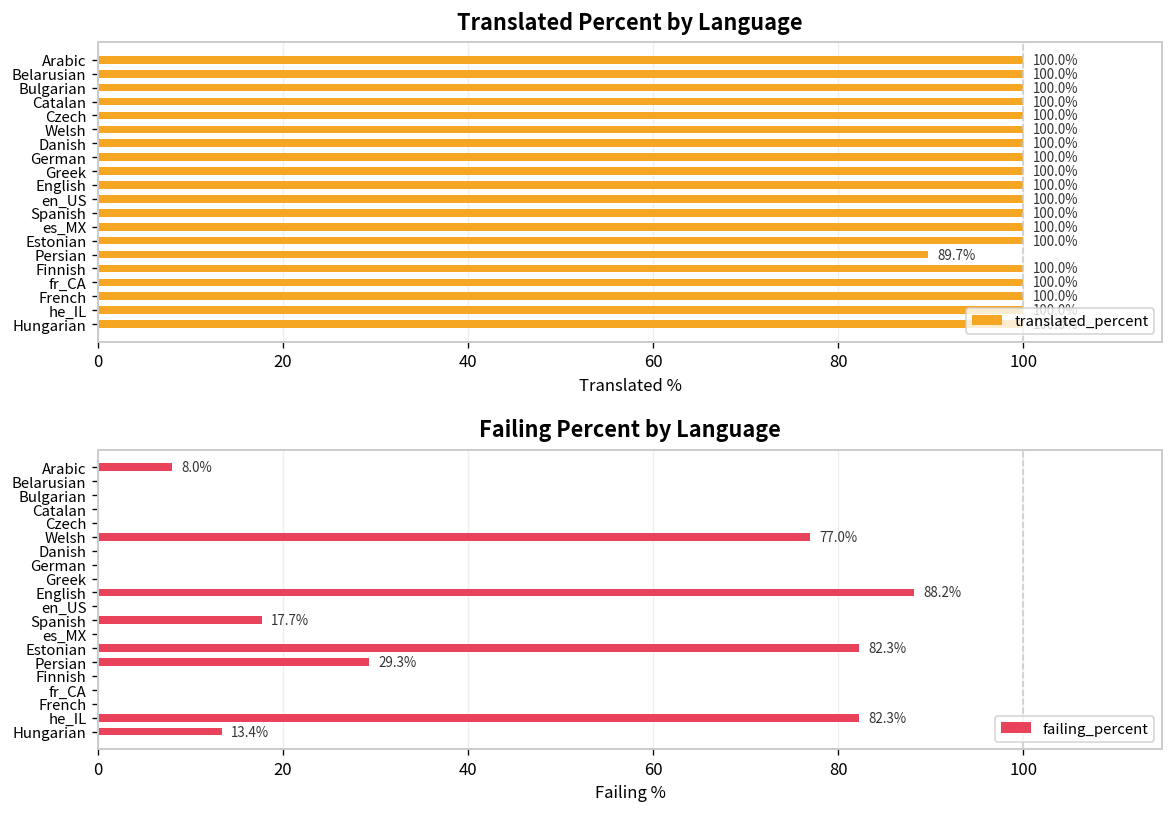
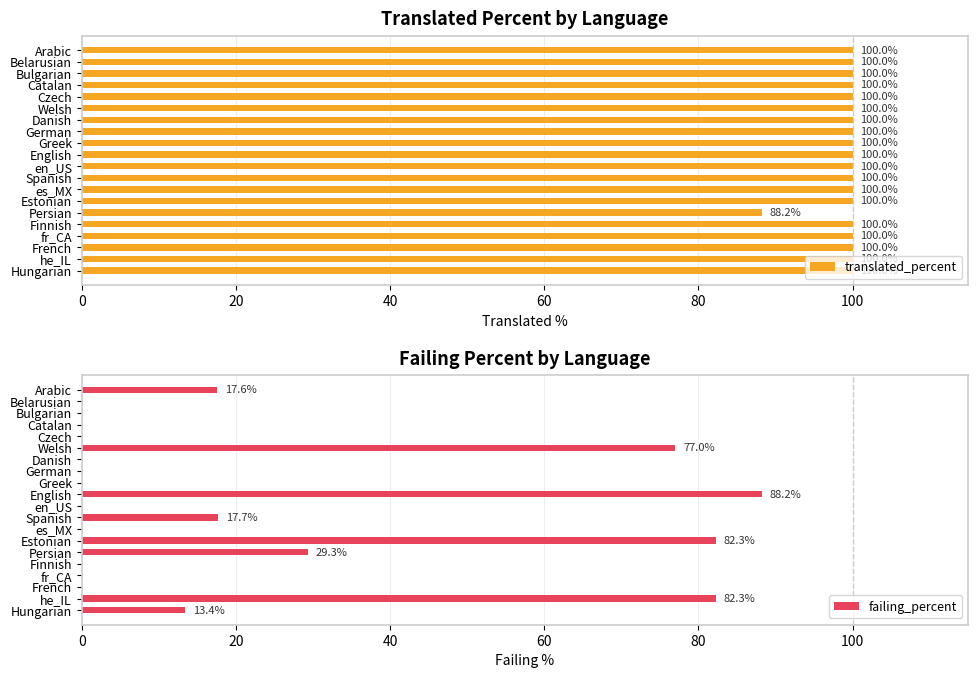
  {
    "Translated Percent by Language": {
      "Arabic": "100.0%",
      "Belarusian": "100.0%",
      "Bulgarian": "100.0%",
      "Catalan": "100.0%",
      "Czech": "100.0%",
      "Welsh": "100.0%",
      "Danish": "100.0%",
      "German": "100.0%",
      "Greek": "100.0%",
      "English": "100.0%",
      "en_US": "100.0%",
      "Spanish": "100.0%",
      "es_MX": "100.0%",
      "Estonian": "100.0%",
-     "Persian": "89.7%",
+     "Persian": "88.2%",
      "Finnish": "100.0%",
      "fr_CA": "100.0%",
      "French": "100.0%"
    },
    "Failing Percent by Language": {
-     "Arabic": "8.0%",
+     "Arabic": "17.6%",
      "Welsh": "77.0%",
      "English": "88.2%",
      "Spanish": "17.7%",
      "Estonian": "82.3%",
      "Persian": "29.3%",
      "he_IL": "82.3%",
      "Hungarian": "13.4%"
    }
  }
